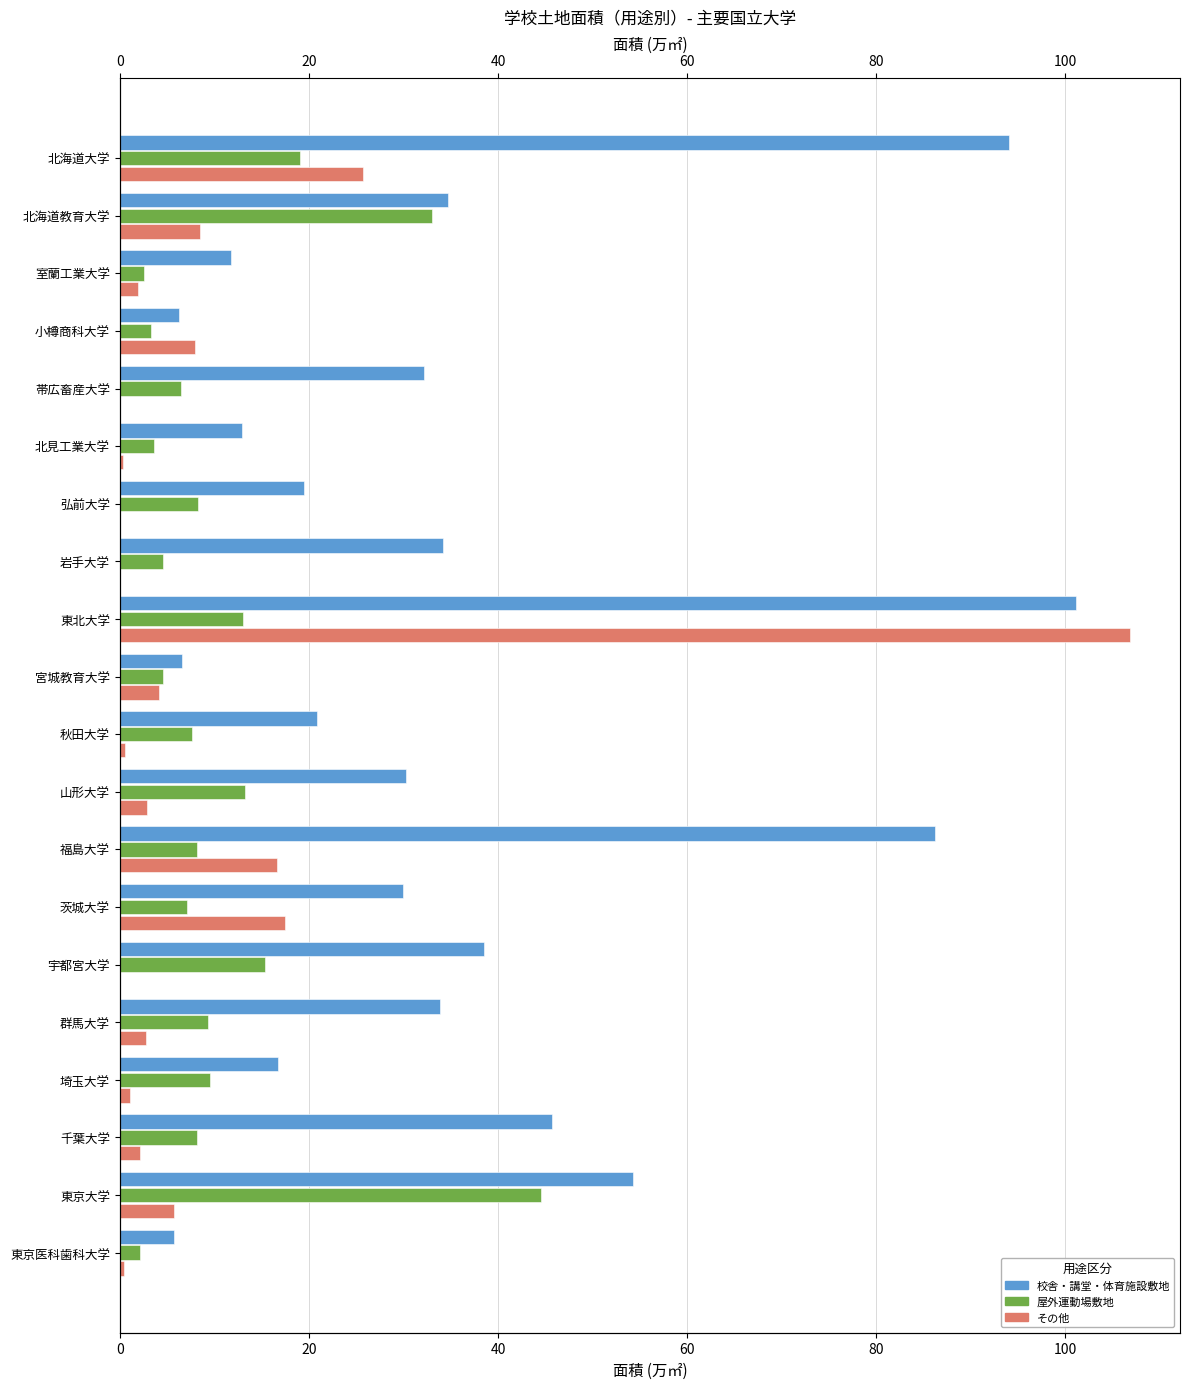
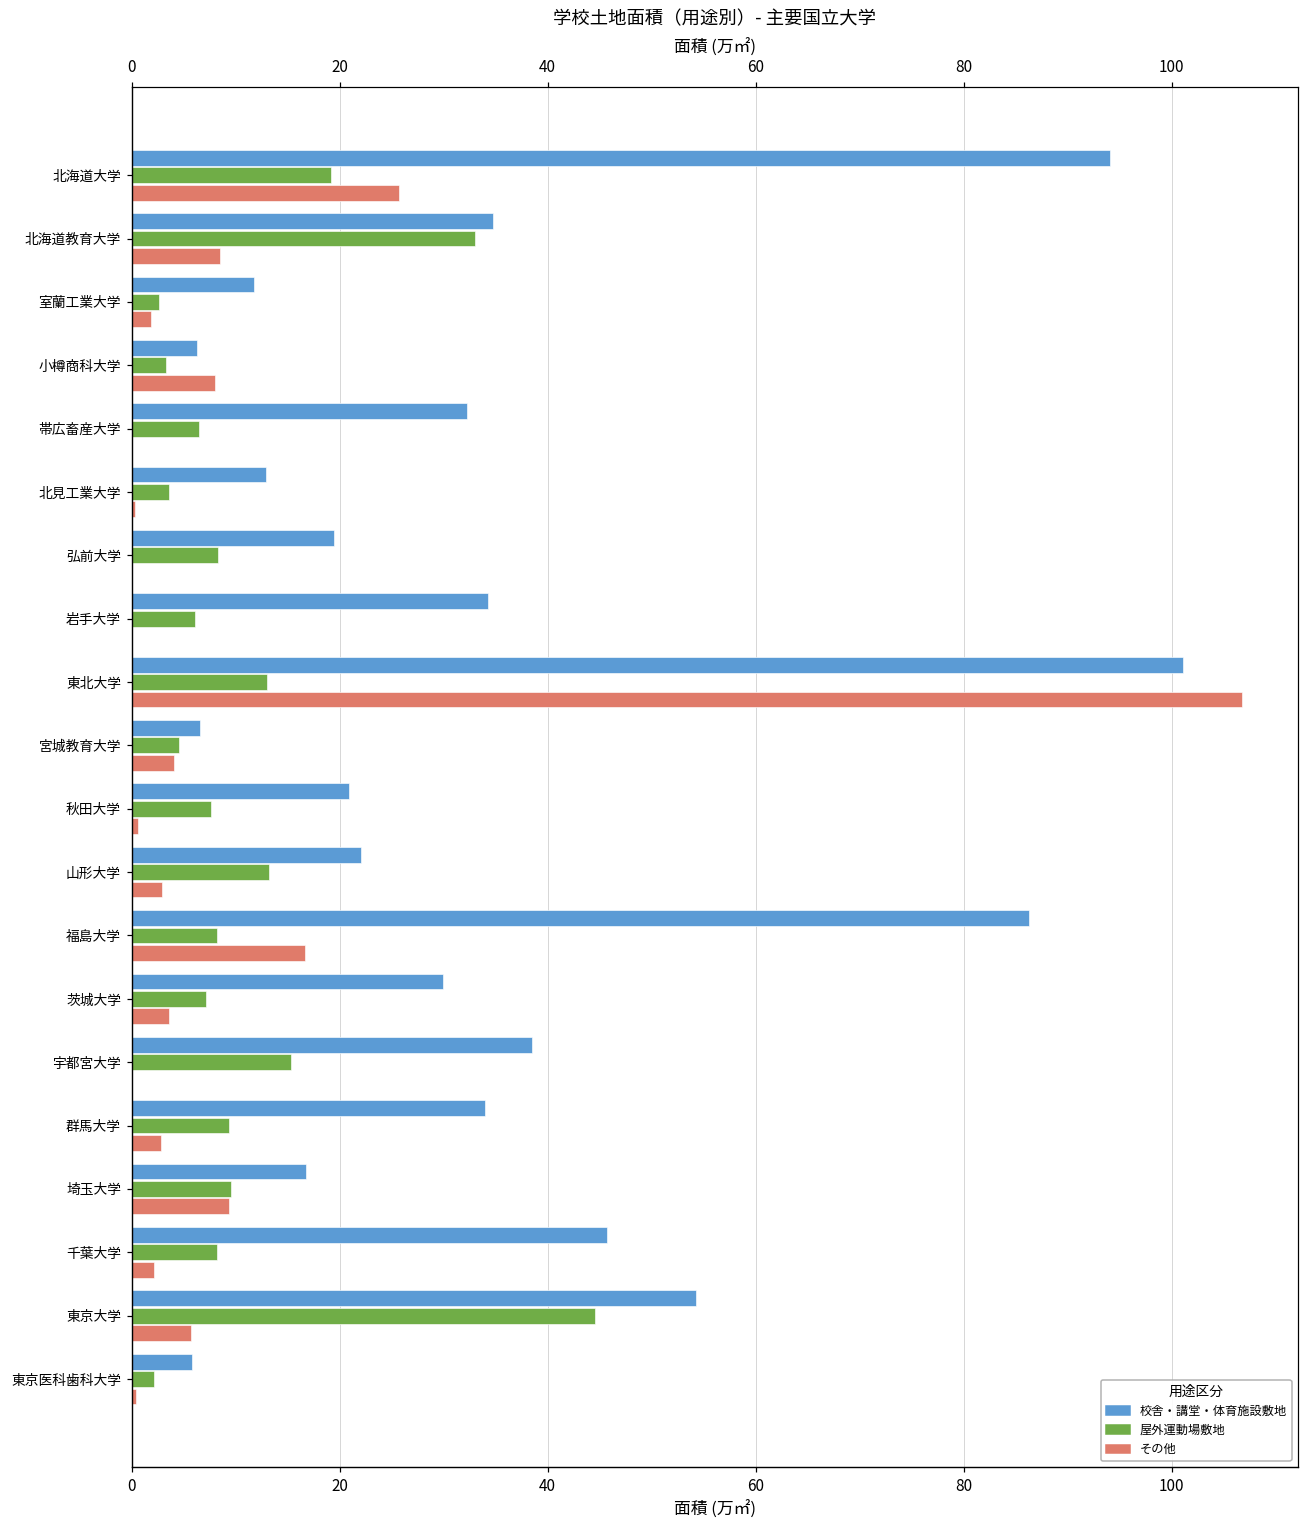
  {
    "校舎・講堂・体育施設敷地": {
      "北海道大学": 94,
      "北海道教育大学": 35,
      "室蘭工業大学": 12,
      "小樽商科大学": 6,
      "帯広畜産大学": 32,
      "北見工業大学": 13,
      "弘前大学": 19,
      "岩手大学": 34,
      "東北大学": 101,
      "宮城教育大学": 7,
      "秋田大学": 21,
-     "山形大学": 30,
+     "山形大学": 22,
      "福島大学": 86,
      "茨城大学": 30,
      "宇都宮大学": 39,
      "群馬大学": 34,
      "埼玉大学": 17,
      "千葉大学": 46,
      "東京大学": 54,
      "東京医科歯科大学": 6
    },
    "屋外運動場敷地": {
      "北海道大学": 19,
      "北海道教育大学": 33,
      "室蘭工業大学": 3,
      "小樽商科大学": 3,
      "帯広畜産大学": 7,
      "北見工業大学": 4,
      "弘前大学": 8,
-     "岩手大学": 5,
+     "岩手大学": 6,
      "東北大学": 13,
      "宮城教育大学": 5,
      "秋田大学": 8,
      "山形大学": 13,
      "福島大学": 8,
      "茨城大学": 7,
      "宇都宮大学": 15,
      "群馬大学": 9,
      "埼玉大学": 10,
      "千葉大学": 8,
      "東京大学": 45,
      "東京医科歯科大学": 2
    },
    "その他": {
      "北海道大学": 26,
      "北海道教育大学": 9,
      "室蘭工業大学": 2,
      "小樽商科大学": 8,
      "帯広畜産大学": 0,
      "北見工業大学": 0,
      "弘前大学": 0,
      "岩手大学": 0,
      "東北大学": 107,
      "宮城教育大学": 4,
      "秋田大学": 1,
      "山形大学": 3,
      "福島大学": 17,
-     "茨城大学": 17,
+     "茨城大学": 4,
      "宇都宮大学": 0,
      "群馬大学": 3,
-     "埼玉大学": 1,
+     "埼玉大学": 9,
      "千葉大学": 2,
      "東京大学": 6,
      "東京医科歯科大学": 0
    }
  }
